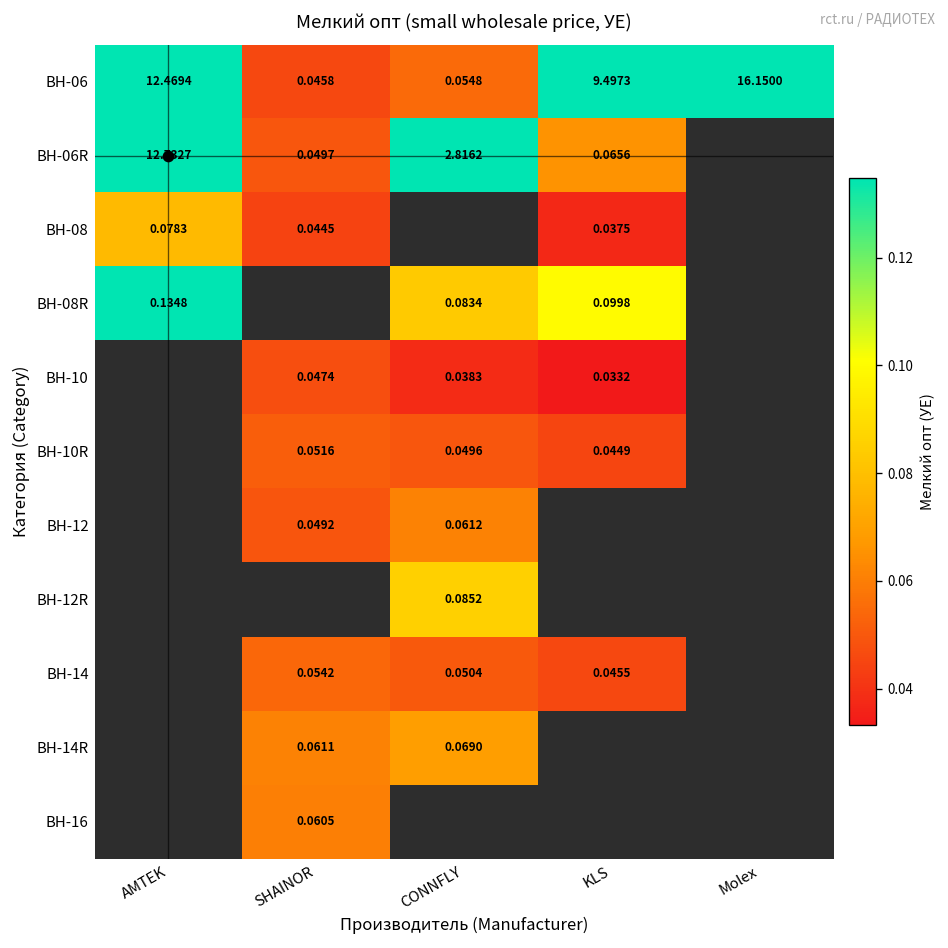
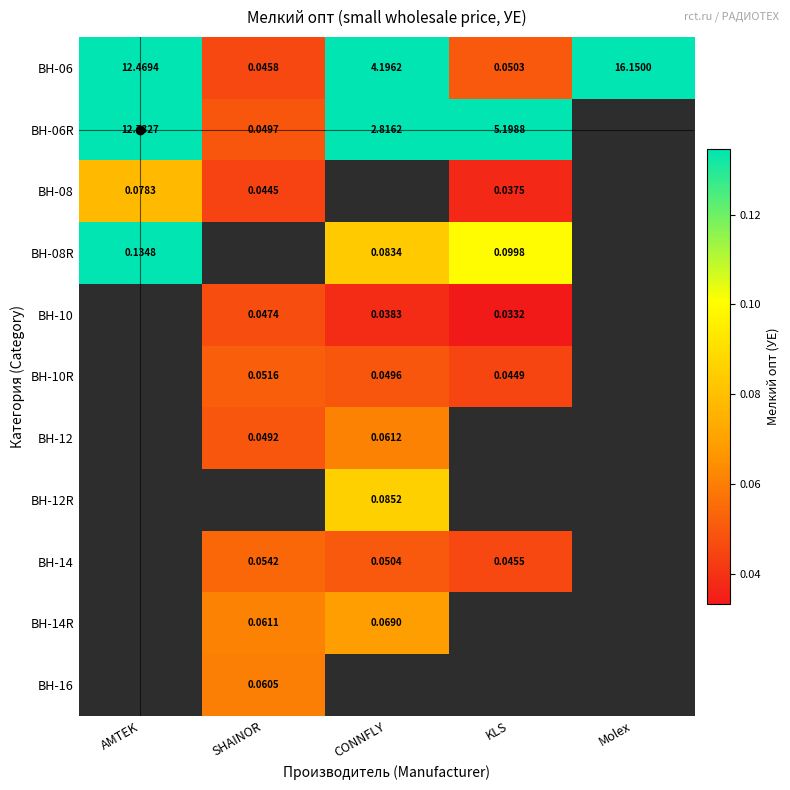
  {
    "BH-06": {
      "AMTEK": 12.4694,
      "SHAINOR": 0.0458,
-     "CONNFLY": 0.0548,
-     "KLS": 9.4973,
+     "CONNFLY": 4.1962,
+     "KLS": 0.0503,
      "Molex": 16.1500
    },
    "BH-06R": {
      "SHAINOR": 0.0497,
      "CONNFLY": 2.8162,
-     "KLS": 0.0656
+     "KLS": 5.1988
    },
    "BH-08": {
      "AMTEK": 0.0783,
      "SHAINOR": 0.0445,
      "KLS": 0.0375
    },
    "BH-08R": {
      "AMTEK": 0.1348,
      "CONNFLY": 0.0834,
      "KLS": 0.0998
    },
    "BH-10": {
      "SHAINOR": 0.0474,
      "CONNFLY": 0.0383,
      "KLS": 0.0332
    },
    "BH-10R": {
      "SHAINOR": 0.0516,
      "CONNFLY": 0.0496,
      "KLS": 0.0449
    },
    "BH-12": {
      "SHAINOR": 0.0492,
      "CONNFLY": 0.0612
    },
    "BH-12R": {
      "CONNFLY": 0.0852
    },
    "BH-14": {
      "SHAINOR": 0.0542,
      "CONNFLY": 0.0504,
      "KLS": 0.0455
    },
    "BH-14R": {
      "SHAINOR": 0.0611,
      "CONNFLY": 0.0690
    },
    "BH-16": {
      "SHAINOR": 0.0605
    }
  }
